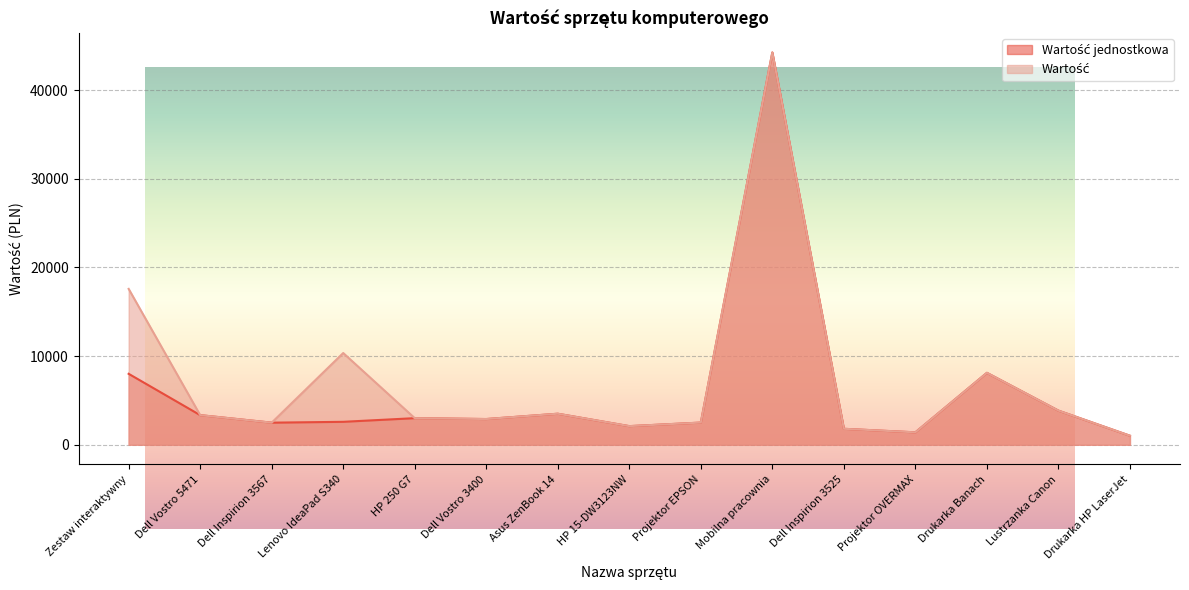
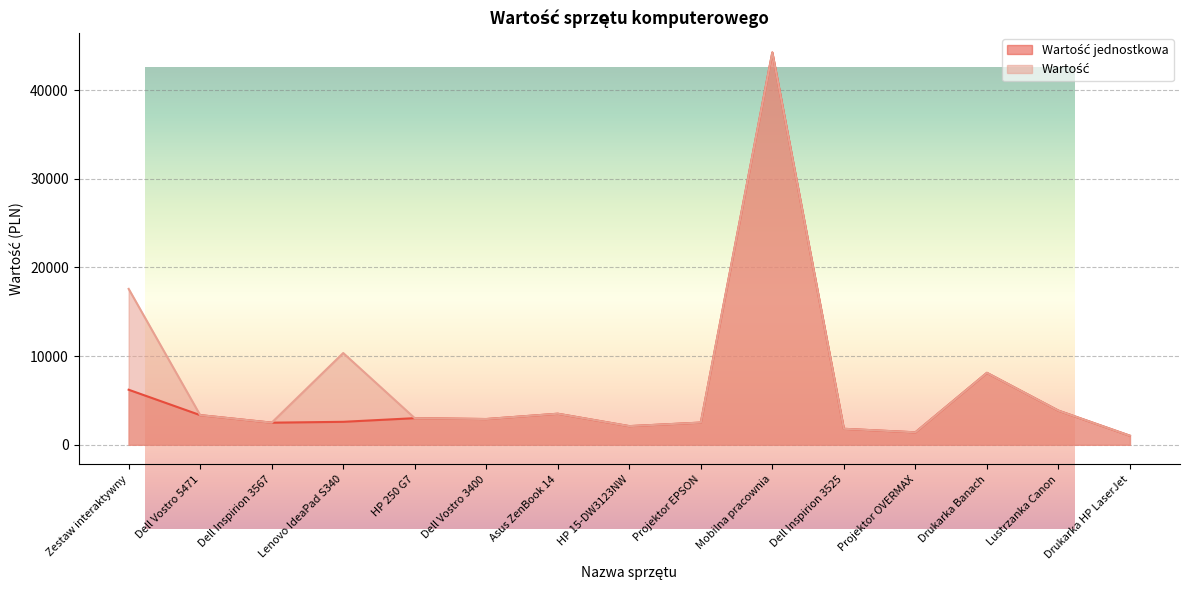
  {
    "Wartość jednostkowa": {
-     "Zestaw interaktywny": 8000
+     "Zestaw interaktywny": 6000
    },
    "Wartość": {
      "Zestaw interaktywny": 18000
    }
  }
